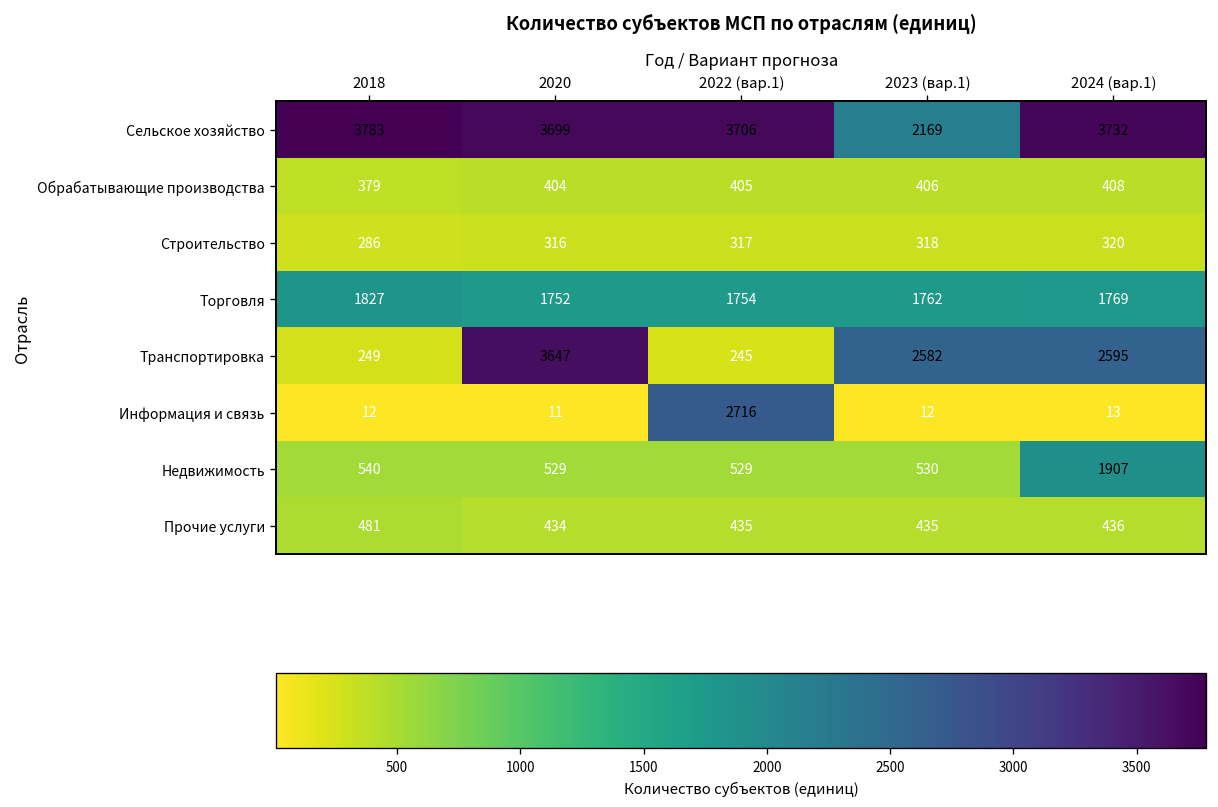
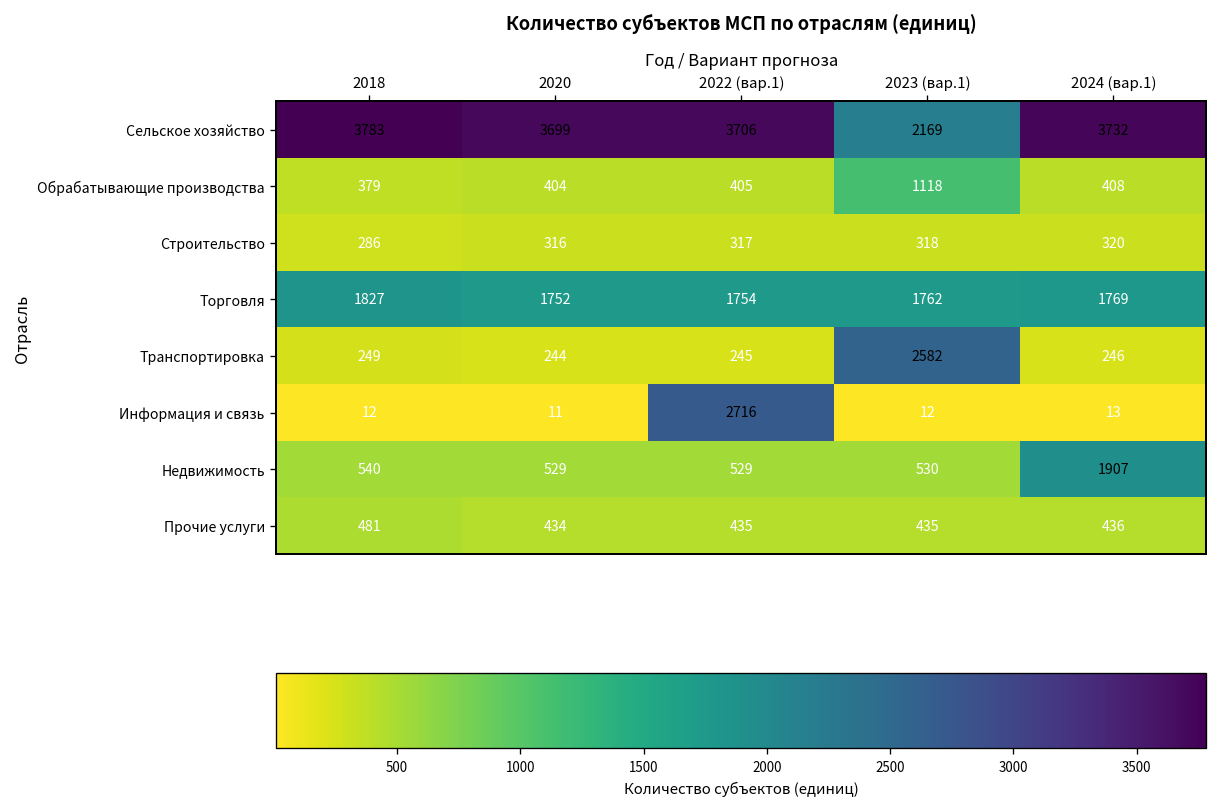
  {
    "Сельское хозяйство": {
      "2018": 3783,
      "2020": 3699,
      "2022 (вар.1)": 3706,
      "2023 (вар.1)": 2169,
      "2024 (вар.1)": 3732
    },
    "Обрабатывающие производства": {
      "2018": 379,
      "2020": 404,
      "2022 (вар.1)": 405,
-     "2023 (вар.1)": 406,
+     "2023 (вар.1)": 1118,
      "2024 (вар.1)": 408
    },
    "Строительство": {
      "2018": 286,
      "2020": 316,
      "2022 (вар.1)": 317,
      "2023 (вар.1)": 318,
      "2024 (вар.1)": 320
    },
    "Торговля": {
      "2018": 1827,
      "2020": 1752,
      "2022 (вар.1)": 1754,
      "2023 (вар.1)": 1762,
      "2024 (вар.1)": 1769
    },
    "Транспортировка": {
      "2018": 249,
-     "2020": 3647,
+     "2020": 244,
      "2022 (вар.1)": 245,
      "2023 (вар.1)": 2582,
-     "2024 (вар.1)": 2595
+     "2024 (вар.1)": 246
    },
    "Информация и связь": {
      "2018": 12,
      "2020": 11,
      "2022 (вар.1)": 2716,
      "2023 (вар.1)": 12,
      "2024 (вар.1)": 13
    },
    "Недвижимость": {
      "2018": 540,
      "2020": 529,
      "2022 (вар.1)": 529,
      "2023 (вар.1)": 530,
      "2024 (вар.1)": 1907
    },
    "Прочие услуги": {
      "2018": 481,
      "2020": 434,
      "2022 (вар.1)": 435,
      "2023 (вар.1)": 435,
      "2024 (вар.1)": 436
    }
  }
